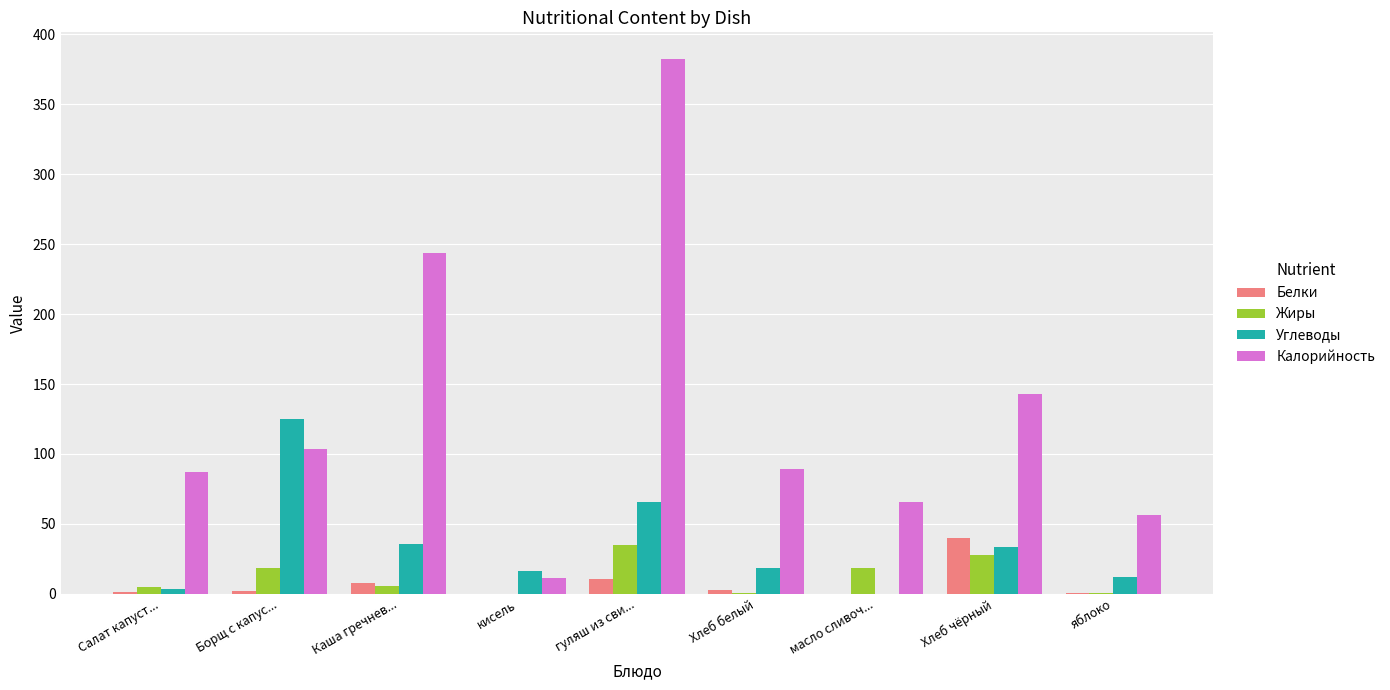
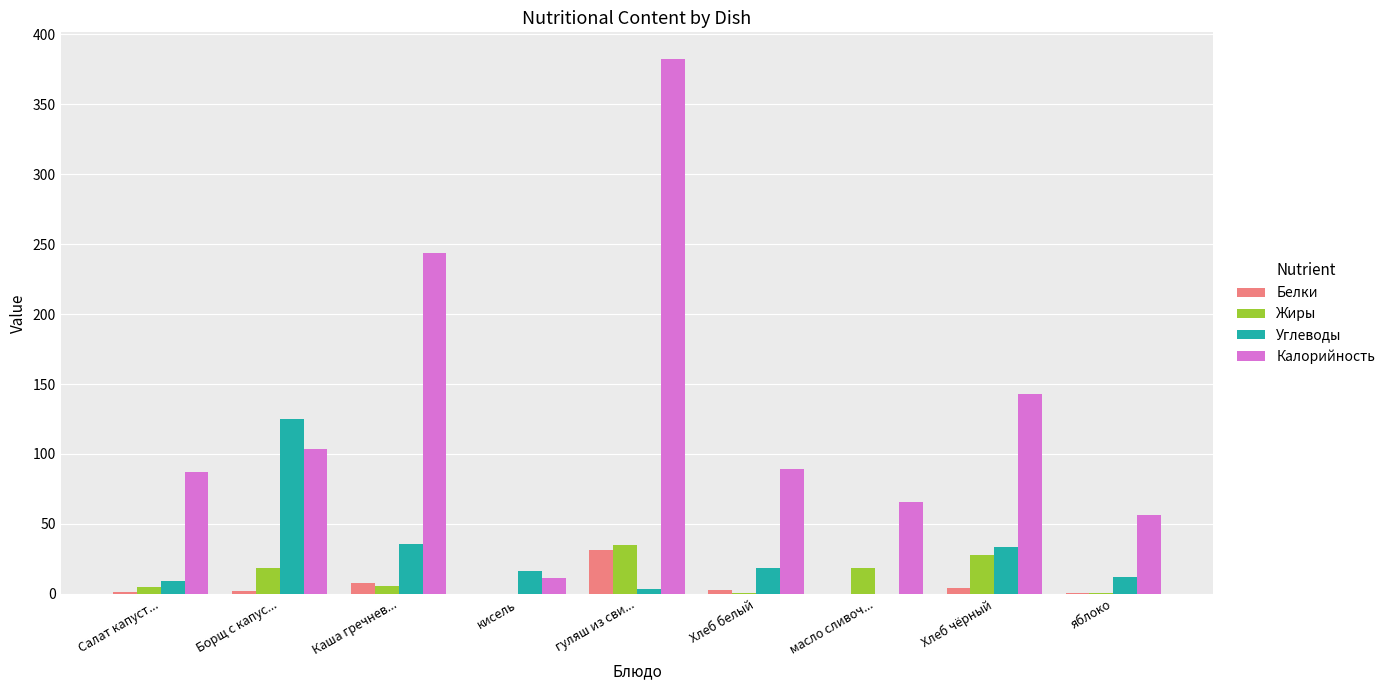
  {
    "Белки": {
      "Борщ с капус...": 2,
      "Каша гречнев...": 7,
-     "гуляш из сви...": 11,
+     "гуляш из сви...": 31,
      "Хлеб белый": 3,
-     "Хлеб чёрный": 40
+     "Хлеб чёрный": 4
    },
    "Жиры": {
      "Салат капуст...": 5,
      "Борщ с капус...": 18,
      "Каша гречнев...": 6,
      "кисель": 0,
      "гуляш из сви...": 35,
      "масло сливоч...": 18,
      "Хлеб чёрный": 28
    },
    "Углеводы": {
-     "Салат капуст...": 3,
+     "Салат капуст...": 9,
      "Борщ с капус...": 125,
      "Каша гречнев...": 36,
      "кисель": 16,
-     "гуляш из сви...": 66,
+     "гуляш из сви...": 4,
      "Хлеб белый": 18,
      "Хлеб чёрный": 34,
      "яблоко": 12
    },
    "Калорийность": {
      "Салат капуст...": 87,
      "Борщ с капус...": 104,
      "Каша гречнев...": 244,
      "кисель": 11,
      "гуляш из сви...": 382,
      "Хлеб белый": 89,
      "масло сливоч...": 66,
      "Хлеб чёрный": 143,
      "яблоко": 56
    }
  }
